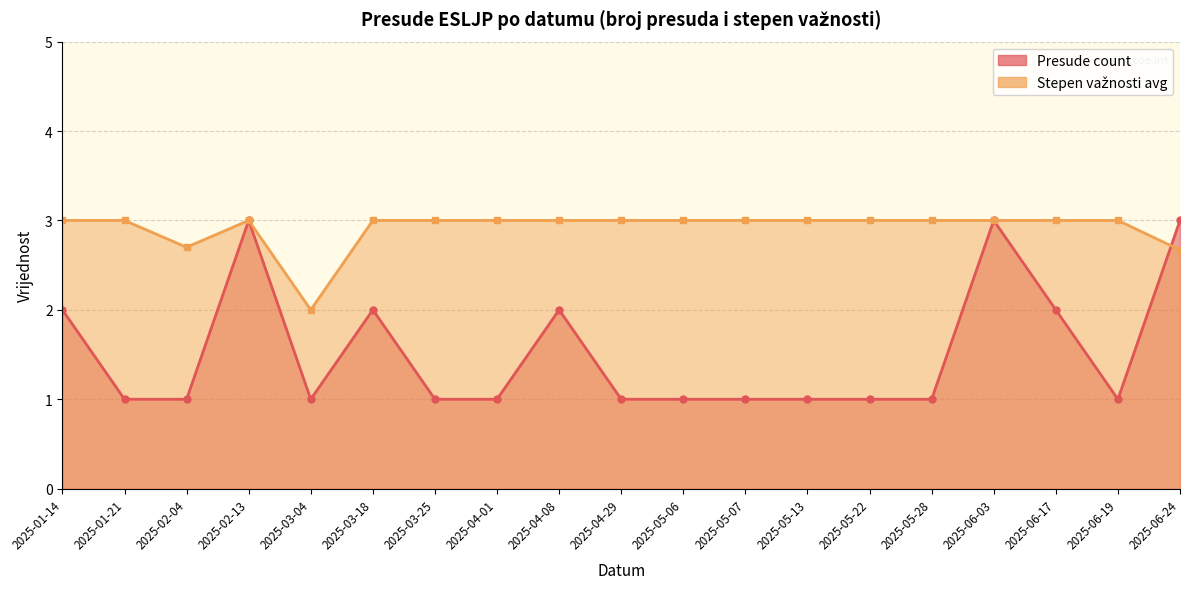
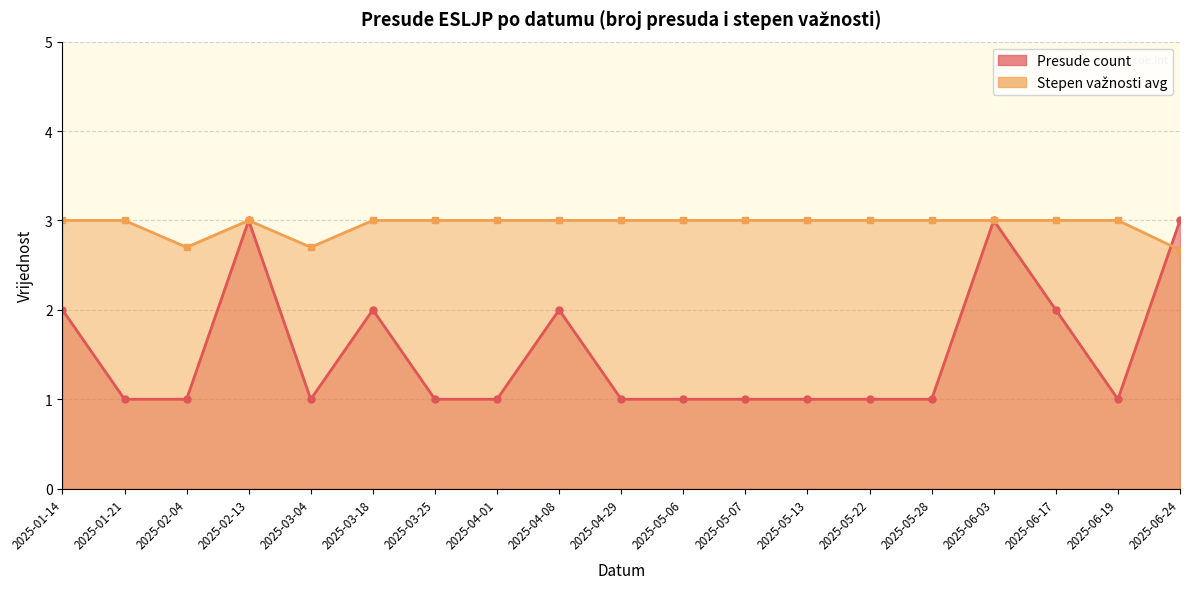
  {
    "Presude count": {
      "2025-01-14": 2.0,
      "2025-01-21": 1.0,
      "2025-02-04": 1.0,
      "2025-03-04": 1.0,
      "2025-03-18": 2.0,
      "2025-03-25": 1.0,
      "2025-04-01": 1.0,
      "2025-04-08": 2.0,
      "2025-04-29": 1.0,
      "2025-05-06": 1.0,
      "2025-05-07": 1.0,
      "2025-05-13": 1.0,
      "2025-05-22": 1.0,
      "2025-05-28": 1.0,
      "2025-06-17": 2.0,
      "2025-06-19": 1.0,
      "2025-06-24": 3.0
    },
    "Stepen važnosti avg": {
      "2025-01-14": 3.0,
      "2025-01-21": 3.0,
      "2025-02-04": 2.7,
-     "2025-03-04": 2.0,
+     "2025-03-04": 2.7,
      "2025-03-18": 3.0,
      "2025-03-25": 3.0,
      "2025-04-01": 3.0,
      "2025-04-08": 3.0,
      "2025-04-29": 3.0,
      "2025-05-06": 3.0,
      "2025-05-07": 3.0,
      "2025-05-13": 3.0,
      "2025-05-22": 3.0,
      "2025-05-28": 3.0,
      "2025-06-17": 3.0,
      "2025-06-19": 3.0,
      "2025-06-24": 2.7
    }
  }
